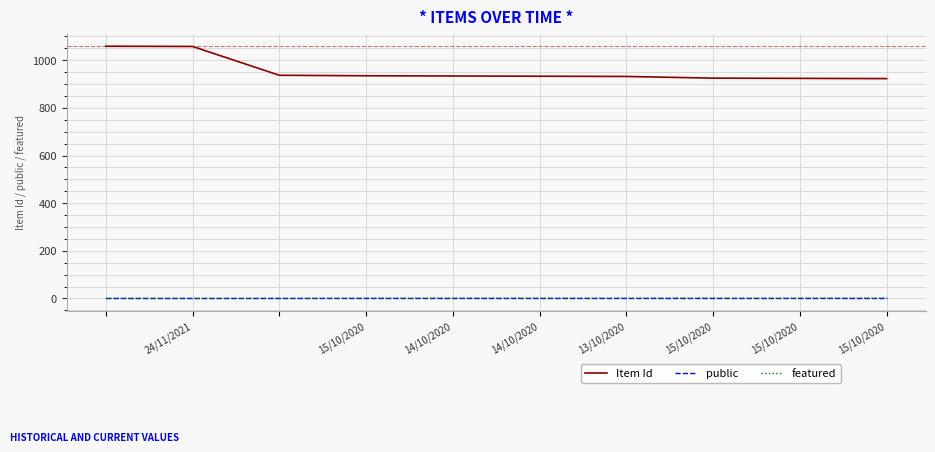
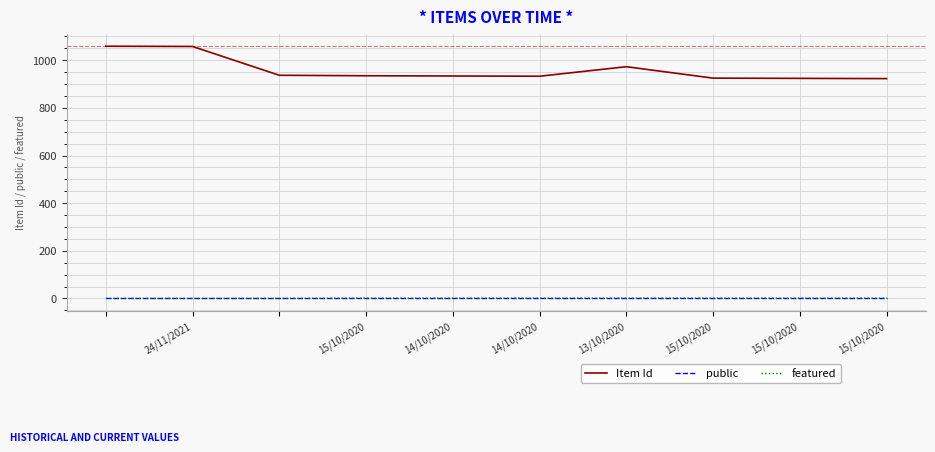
  {
    "Item Id": {
      "24/11/2021": 1060,
-     "13/10/2020": 930
+     "13/10/2020": 970
    },
    "featured": {
      "24/11/2021": 0,
      "13/10/2020": 0
    }
  }
